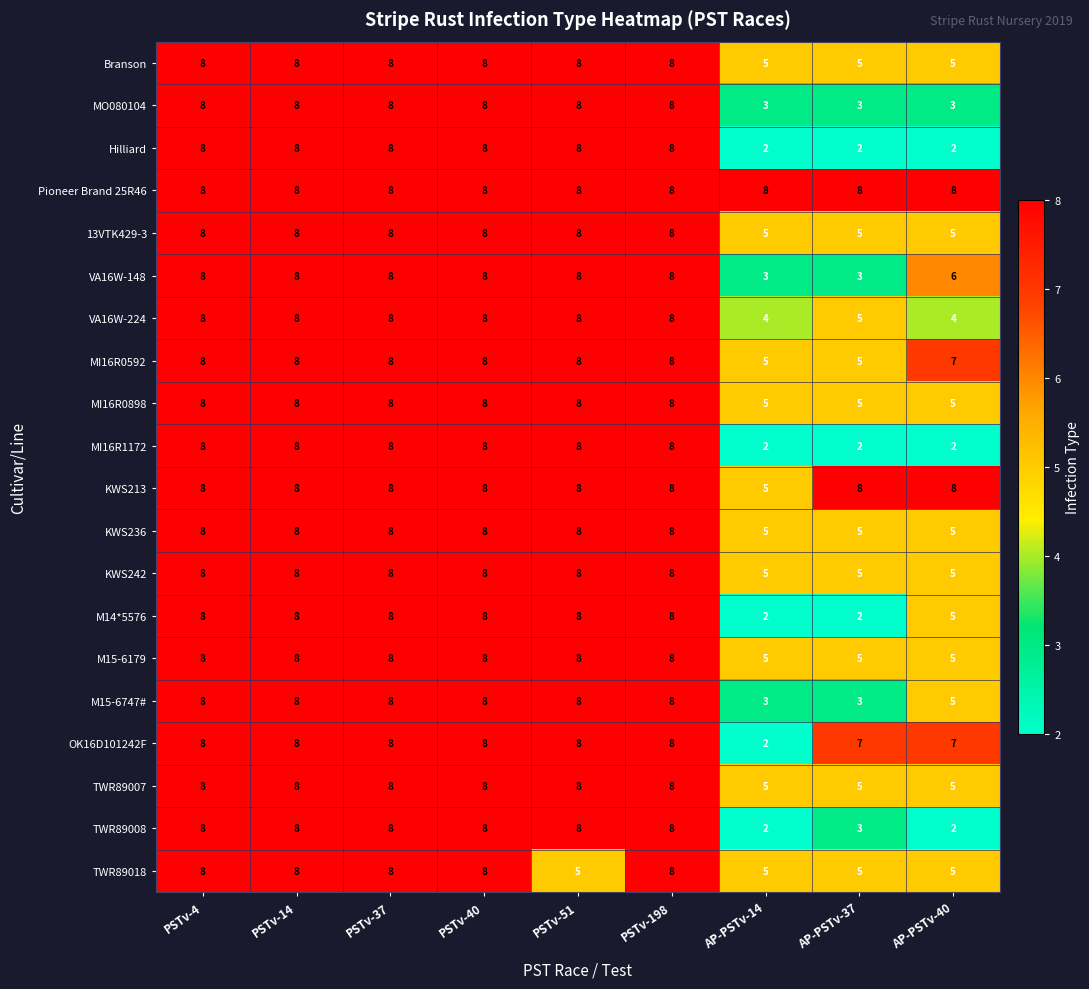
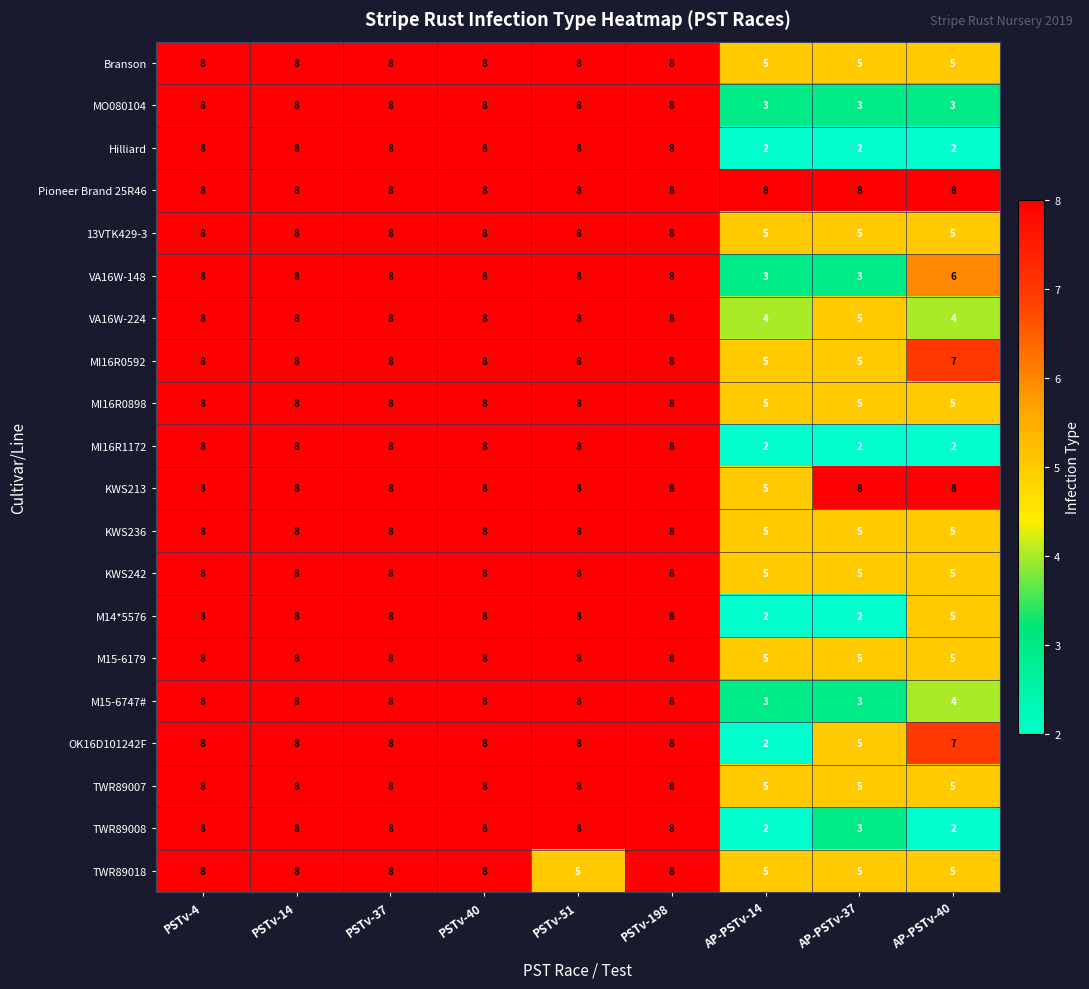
  {
    "Branson": {
      "PSTv-4": 8,
      "PSTv-14": 8,
      "PSTv-37": 8,
      "PSTv-40": 8,
      "PSTv-51": 8,
      "PSTv-198": 8,
      "AP-PSTv-14": 5,
      "AP-PSTv-37": 5,
      "AP-PSTv-40": 5
    },
    "MO080104": {
      "PSTv-4": 8,
      "PSTv-14": 8,
      "PSTv-37": 8,
      "PSTv-40": 8,
      "PSTv-51": 8,
      "PSTv-198": 8,
      "AP-PSTv-14": 3,
      "AP-PSTv-37": 3,
      "AP-PSTv-40": 3
    },
    "Hilliard": {
      "PSTv-4": 8,
      "PSTv-14": 8,
      "PSTv-37": 8,
      "PSTv-40": 8,
      "PSTv-51": 8,
      "PSTv-198": 8,
      "AP-PSTv-14": 2,
      "AP-PSTv-37": 2,
      "AP-PSTv-40": 2
    },
    "Pioneer Brand 25R46": {
      "PSTv-4": 8,
      "PSTv-14": 8,
      "PSTv-37": 8,
      "PSTv-40": 8,
      "PSTv-51": 8,
      "PSTv-198": 8,
      "AP-PSTv-14": 8,
      "AP-PSTv-37": 8,
      "AP-PSTv-40": 8
    },
    "13VTK429-3": {
      "PSTv-4": 8,
      "PSTv-14": 8,
      "PSTv-37": 8,
      "PSTv-40": 8,
      "PSTv-51": 8,
      "PSTv-198": 8,
      "AP-PSTv-14": 5,
      "AP-PSTv-37": 5,
      "AP-PSTv-40": 5
    },
    "VA16W-148": {
      "PSTv-4": 8,
      "PSTv-14": 8,
      "PSTv-37": 8,
      "PSTv-40": 8,
      "PSTv-51": 8,
      "PSTv-198": 8,
      "AP-PSTv-14": 3,
      "AP-PSTv-37": 3,
      "AP-PSTv-40": 6
    },
    "VA16W-224": {
      "PSTv-4": 8,
      "PSTv-14": 8,
      "PSTv-37": 8,
      "PSTv-40": 8,
      "PSTv-51": 8,
      "PSTv-198": 8,
      "AP-PSTv-14": 4,
      "AP-PSTv-37": 5,
      "AP-PSTv-40": 4
    },
    "MI16R0592": {
      "PSTv-4": 8,
      "PSTv-14": 8,
      "PSTv-37": 8,
      "PSTv-40": 8,
      "PSTv-51": 8,
      "PSTv-198": 8,
      "AP-PSTv-14": 5,
      "AP-PSTv-37": 5,
      "AP-PSTv-40": 7
    },
    "MI16R0898": {
      "PSTv-4": 8,
      "PSTv-14": 8,
      "PSTv-37": 8,
      "PSTv-40": 8,
      "PSTv-51": 8,
      "PSTv-198": 8,
      "AP-PSTv-14": 5,
      "AP-PSTv-37": 5,
      "AP-PSTv-40": 5
    },
    "MI16R1172": {
      "PSTv-4": 8,
      "PSTv-14": 8,
      "PSTv-37": 8,
      "PSTv-40": 8,
      "PSTv-51": 8,
      "PSTv-198": 8,
      "AP-PSTv-14": 2,
      "AP-PSTv-37": 2,
      "AP-PSTv-40": 2
    },
    "KWS213": {
      "PSTv-4": 8,
      "PSTv-14": 8,
      "PSTv-37": 8,
      "PSTv-40": 8,
      "PSTv-51": 8,
      "PSTv-198": 8,
      "AP-PSTv-14": 5,
      "AP-PSTv-37": 8,
      "AP-PSTv-40": 8
    },
    "KWS236": {
      "PSTv-4": 8,
      "PSTv-14": 8,
      "PSTv-37": 8,
      "PSTv-40": 8,
      "PSTv-51": 8,
      "PSTv-198": 8,
      "AP-PSTv-14": 5,
      "AP-PSTv-37": 5,
      "AP-PSTv-40": 5
    },
    "KWS242": {
      "PSTv-4": 8,
      "PSTv-14": 8,
      "PSTv-37": 8,
      "PSTv-40": 8,
      "PSTv-51": 8,
      "PSTv-198": 8,
      "AP-PSTv-14": 5,
      "AP-PSTv-37": 5,
      "AP-PSTv-40": 5
    },
    "M14*5576": {
      "PSTv-4": 8,
      "PSTv-14": 8,
      "PSTv-37": 8,
      "PSTv-40": 8,
      "PSTv-51": 8,
      "PSTv-198": 8,
      "AP-PSTv-14": 2,
      "AP-PSTv-37": 2,
      "AP-PSTv-40": 5
    },
    "M15-6179": {
      "PSTv-4": 8,
      "PSTv-14": 8,
      "PSTv-37": 8,
      "PSTv-40": 8,
      "PSTv-51": 8,
      "PSTv-198": 8,
      "AP-PSTv-14": 5,
      "AP-PSTv-37": 5,
      "AP-PSTv-40": 5
    },
    "M15-6747#": {
      "PSTv-4": 8,
      "PSTv-14": 8,
      "PSTv-37": 8,
      "PSTv-40": 8,
      "PSTv-51": 8,
      "PSTv-198": 8,
      "AP-PSTv-14": 3,
      "AP-PSTv-37": 3,
-     "AP-PSTv-40": 5
+     "AP-PSTv-40": 4
    },
    "OK16D101242F": {
      "PSTv-4": 8,
      "PSTv-14": 8,
      "PSTv-37": 8,
      "PSTv-40": 8,
      "PSTv-51": 8,
      "PSTv-198": 8,
      "AP-PSTv-14": 2,
-     "AP-PSTv-37": 7,
+     "AP-PSTv-37": 5,
      "AP-PSTv-40": 7
    },
    "TWR89007": {
      "PSTv-4": 8,
      "PSTv-14": 8,
      "PSTv-37": 8,
      "PSTv-40": 8,
      "PSTv-51": 8,
      "PSTv-198": 8,
      "AP-PSTv-14": 5,
      "AP-PSTv-37": 5,
      "AP-PSTv-40": 5
    },
    "TWR89008": {
      "PSTv-4": 8,
      "PSTv-14": 8,
      "PSTv-37": 8,
      "PSTv-40": 8,
      "PSTv-51": 8,
      "PSTv-198": 8,
      "AP-PSTv-14": 2,
      "AP-PSTv-37": 3,
      "AP-PSTv-40": 2
    },
    "TWR89018": {
      "PSTv-4": 8,
      "PSTv-14": 8,
      "PSTv-37": 8,
      "PSTv-40": 8,
      "PSTv-51": 5,
      "PSTv-198": 8,
      "AP-PSTv-14": 5,
      "AP-PSTv-37": 5,
      "AP-PSTv-40": 5
    }
  }
